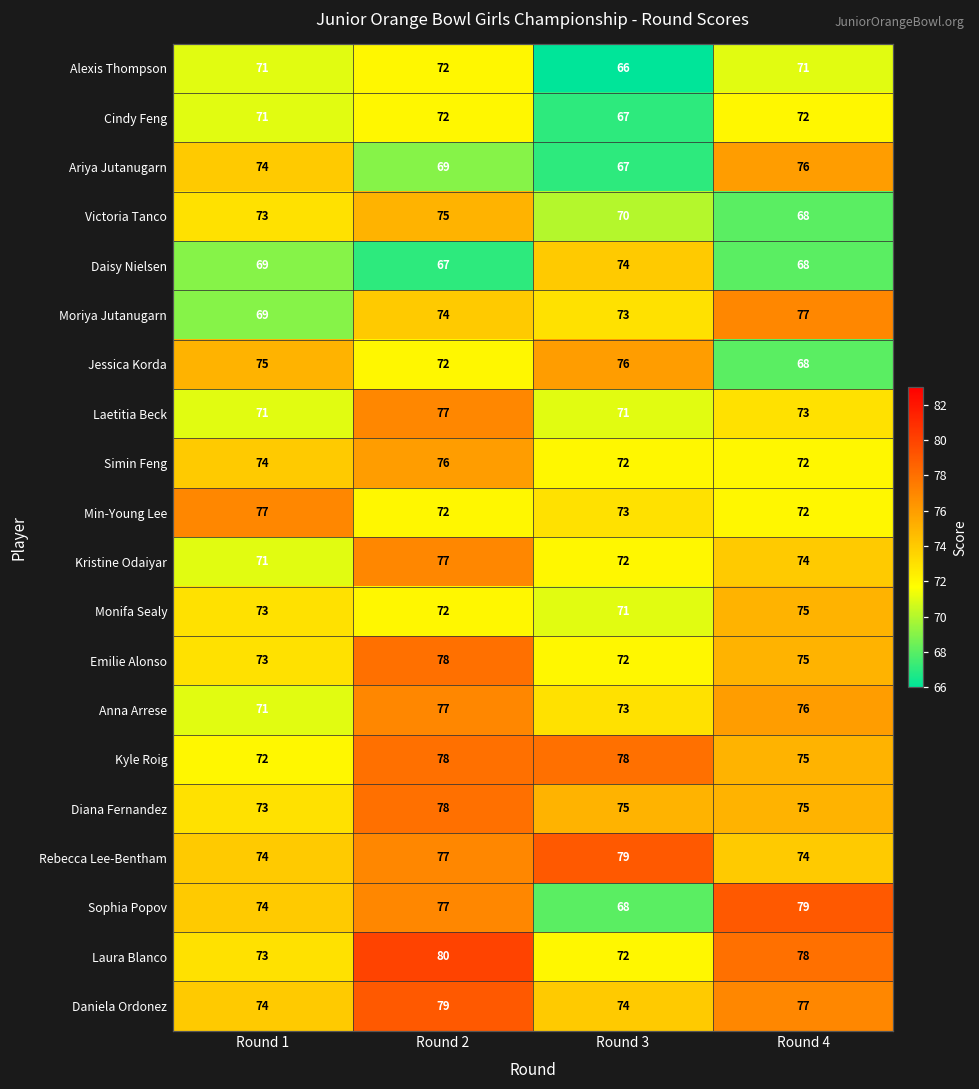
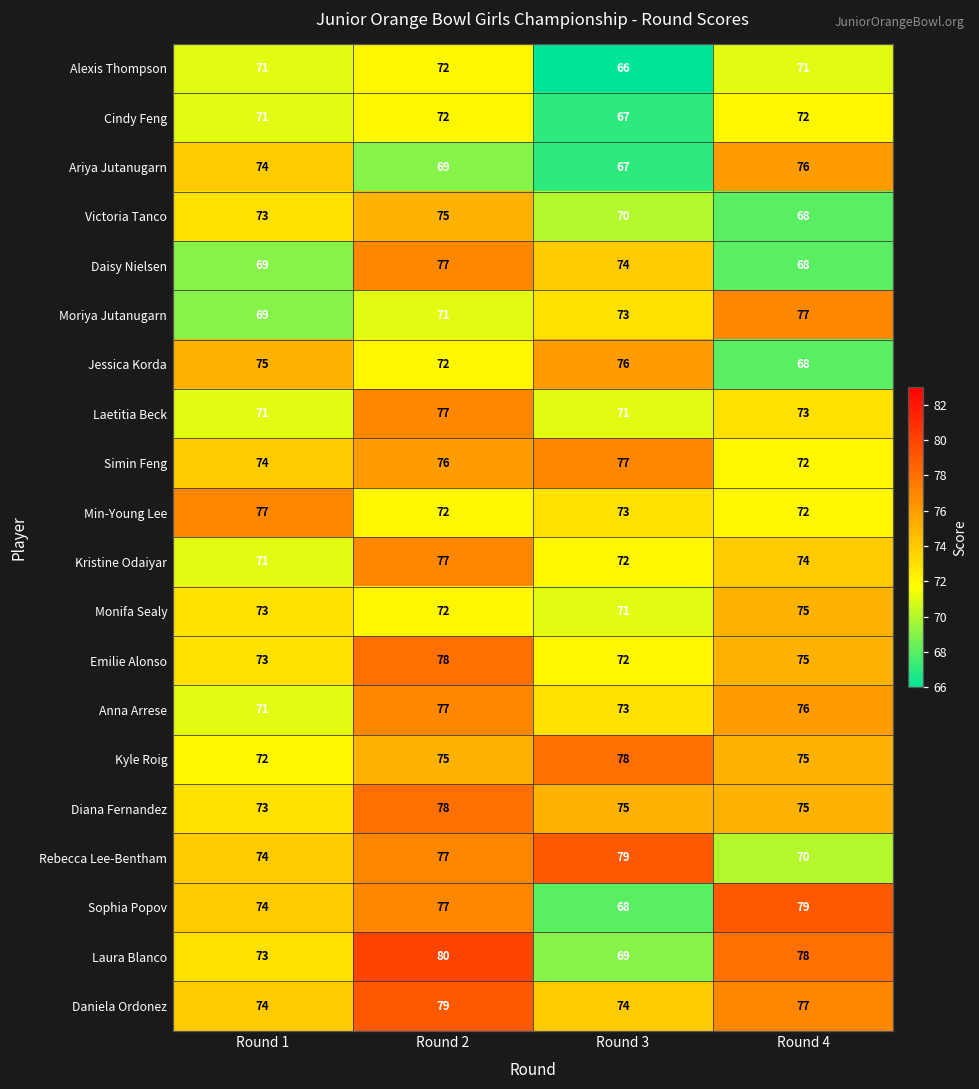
  {
    "Alexis Thompson": {
      "Round 1": 71,
      "Round 2": 72,
      "Round 3": 66,
      "Round 4": 71
    },
    "Cindy Feng": {
      "Round 1": 71,
      "Round 2": 72,
      "Round 3": 67,
      "Round 4": 72
    },
    "Ariya Jutanugarn": {
      "Round 1": 74,
      "Round 2": 69,
      "Round 3": 67,
      "Round 4": 76
    },
    "Victoria Tanco": {
      "Round 1": 73,
      "Round 2": 75,
      "Round 3": 70,
      "Round 4": 68
    },
    "Daisy Nielsen": {
      "Round 1": 69,
-     "Round 2": 67,
+     "Round 2": 77,
      "Round 3": 74,
      "Round 4": 68
    },
    "Moriya Jutanugarn": {
      "Round 1": 69,
-     "Round 2": 74,
+     "Round 2": 71,
      "Round 3": 73,
      "Round 4": 77
    },
    "Jessica Korda": {
      "Round 1": 75,
      "Round 2": 72,
      "Round 3": 76,
      "Round 4": 68
    },
    "Laetitia Beck": {
      "Round 1": 71,
      "Round 2": 77,
      "Round 3": 71,
      "Round 4": 73
    },
    "Simin Feng": {
      "Round 1": 74,
      "Round 2": 76,
-     "Round 3": 72,
+     "Round 3": 77,
      "Round 4": 72
    },
    "Min-Young Lee": {
      "Round 1": 77,
      "Round 2": 72,
      "Round 3": 73,
      "Round 4": 72
    },
    "Kristine Odaiyar": {
      "Round 1": 71,
      "Round 2": 77,
      "Round 3": 72,
      "Round 4": 74
    },
    "Monifa Sealy": {
      "Round 1": 73,
      "Round 2": 72,
      "Round 3": 71,
      "Round 4": 75
    },
    "Emilie Alonso": {
      "Round 1": 73,
      "Round 2": 78,
      "Round 3": 72,
      "Round 4": 75
    },
    "Anna Arrese": {
      "Round 1": 71,
      "Round 2": 77,
      "Round 3": 73,
      "Round 4": 76
    },
    "Kyle Roig": {
      "Round 1": 72,
-     "Round 2": 78,
+     "Round 2": 75,
      "Round 3": 78,
      "Round 4": 75
    },
    "Diana Fernandez": {
      "Round 1": 73,
      "Round 2": 78,
      "Round 3": 75,
      "Round 4": 75
    },
    "Rebecca Lee-Bentham": {
      "Round 1": 74,
      "Round 2": 77,
      "Round 3": 79,
-     "Round 4": 74
+     "Round 4": 70
    },
    "Sophia Popov": {
      "Round 1": 74,
      "Round 2": 77,
      "Round 3": 68,
      "Round 4": 79
    },
    "Laura Blanco": {
      "Round 1": 73,
      "Round 2": 80,
-     "Round 3": 72,
+     "Round 3": 69,
      "Round 4": 78
    },
    "Daniela Ordonez": {
      "Round 1": 74,
      "Round 2": 79,
      "Round 3": 74,
      "Round 4": 77
    }
  }
